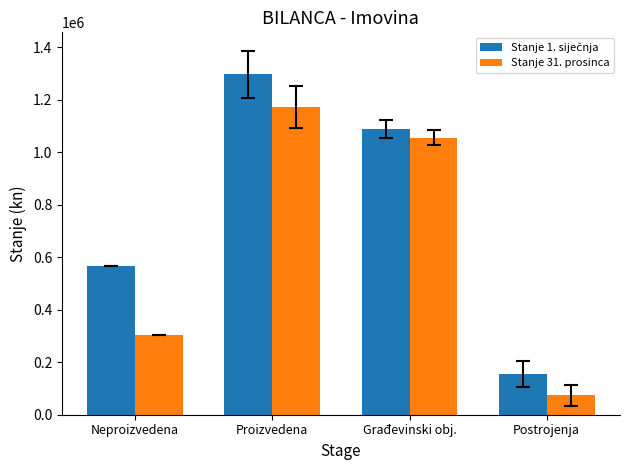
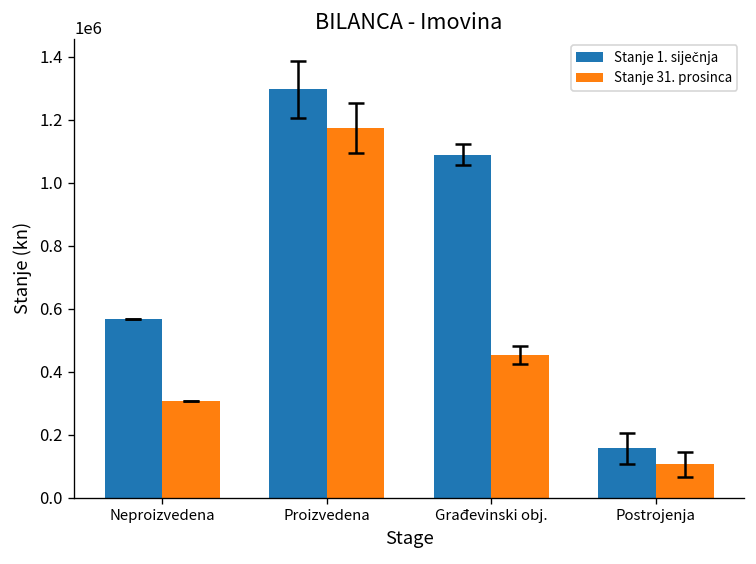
  {
    "Stanje 31. prosinca": {
      "Neproizvedena": 310000,
      "Proizvedena": 1170000,
-     "Građevinski obj.": 1060000,
-     "Postrojenja": 70000
+     "Građevinski obj.": 450000,
+     "Postrojenja": 110000
    }
  }
